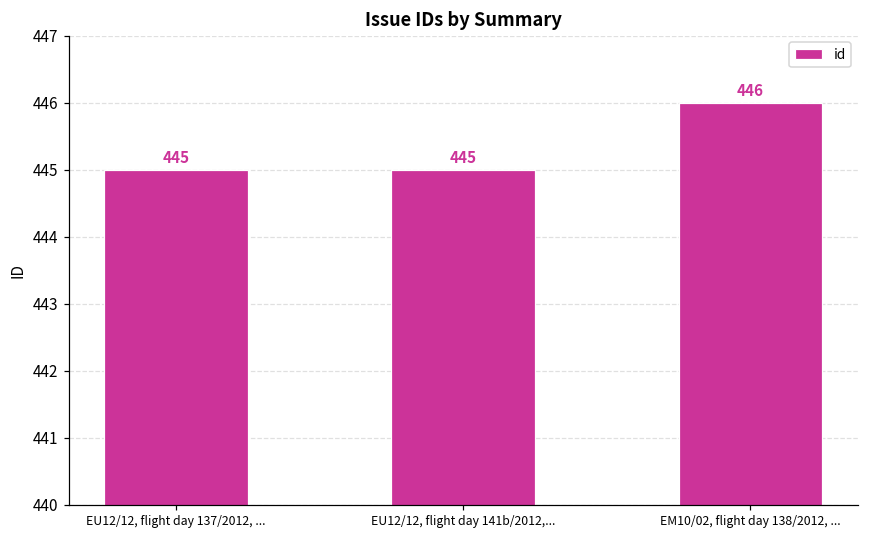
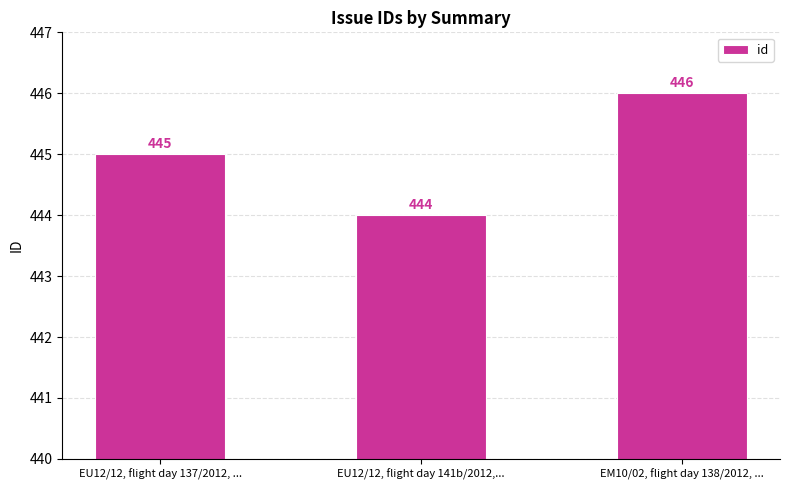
  {
    "EU12/12, flight day 137/2012, ...": 445,
-   "EU12/12, flight day 141b/2012,...": 445,
+   "EU12/12, flight day 141b/2012,...": 444,
    "EM10/02, flight day 138/2012, ...": 446
  }
